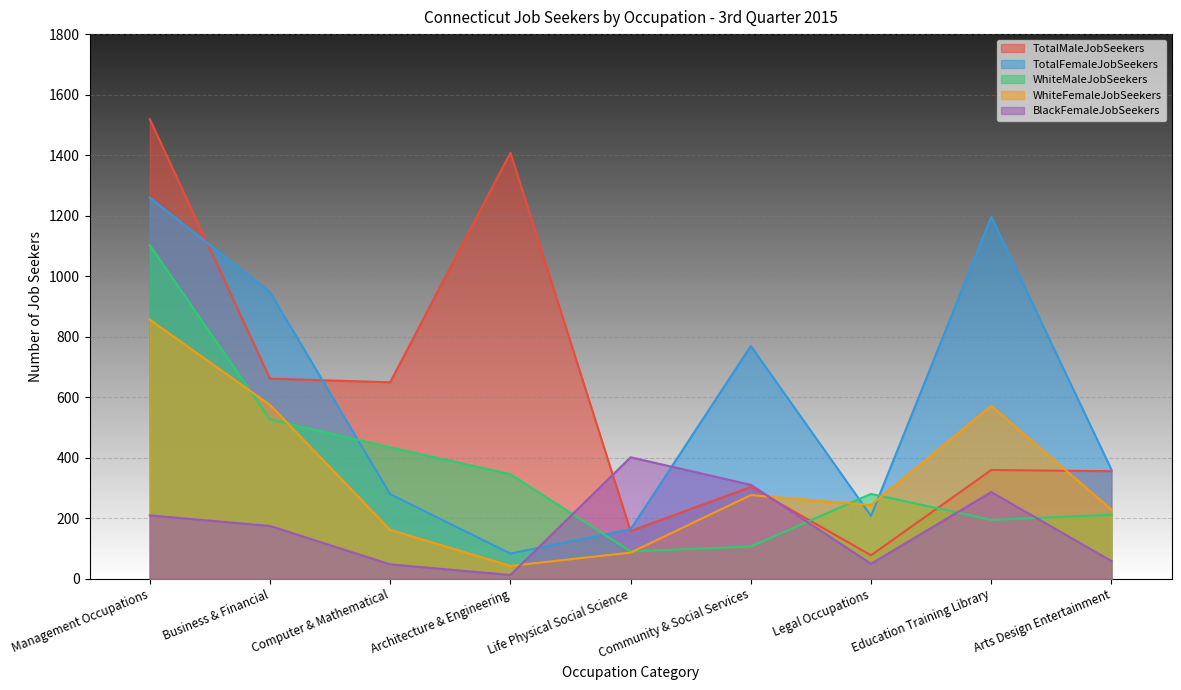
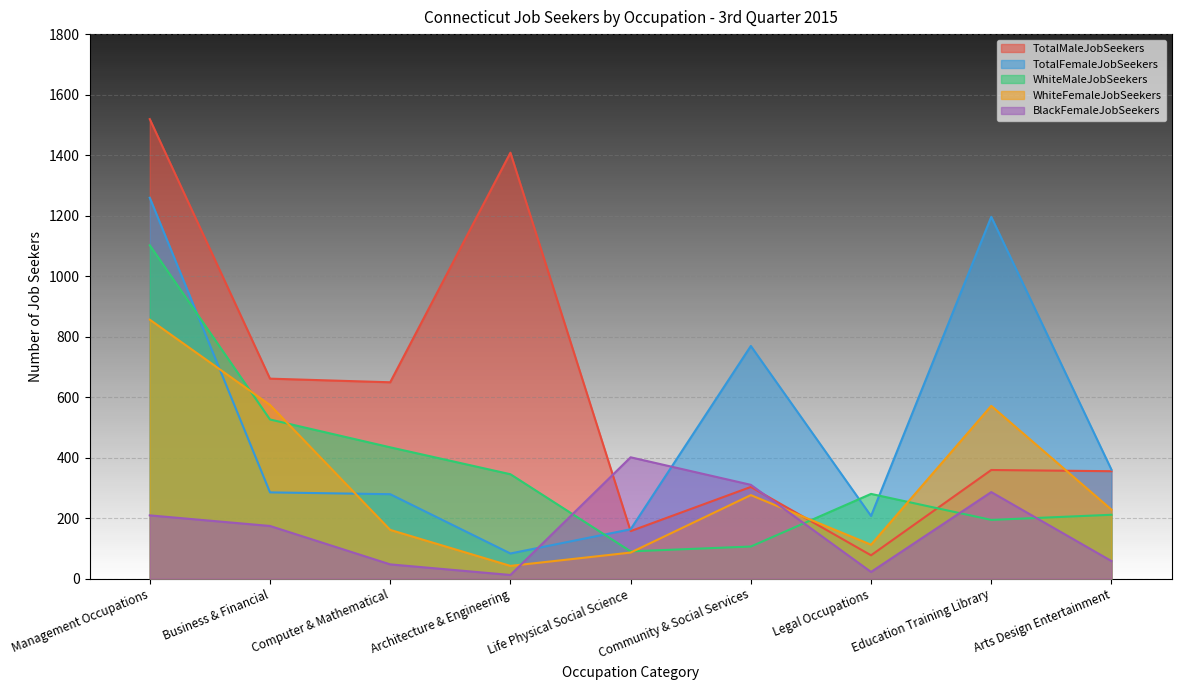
  {
    "TotalMaleJobSeekers": {
      "Management Occupations": 1520,
      "Business & Financial": 660,
      "Computer & Mathematical": 650,
      "Architecture & Engineering": 1410,
      "Legal Occupations": 80,
      "Education Training Library": 360
    },
    "TotalFemaleJobSeekers": {
      "Management Occupations": 1260,
-     "Business & Financial": 950,
+     "Business & Financial": 290,
      "Computer & Mathematical": 280,
      "Architecture & Engineering": 80,
      "Community & Social Services": 770,
      "Legal Occupations": 210,
      "Education Training Library": 1200
    },
    "WhiteMaleJobSeekers": {
      "Management Occupations": 1100,
      "Business & Financial": 530,
      "Computer & Mathematical": 430,
      "Architecture & Engineering": 350,
      "Community & Social Services": 110,
      "Legal Occupations": 280,
      "Education Training Library": 190,
      "Arts Design Entertainment": 210
    },
    "WhiteFemaleJobSeekers": {
      "Management Occupations": 860,
      "Business & Financial": 570,
      "Computer & Mathematical": 160,
      "Architecture & Engineering": 40,
      "Community & Social Services": 280,
-     "Legal Occupations": 240,
+     "Legal Occupations": 110,
      "Education Training Library": 570,
      "Arts Design Entertainment": 230
    },
    "BlackFemaleJobSeekers": {
      "Management Occupations": 210,
      "Business & Financial": 170,
      "Computer & Mathematical": 50,
      "Architecture & Engineering": 10,
      "Life Physical Social Science": 400,
-     "Legal Occupations": 50,
+     "Legal Occupations": 20,
      "Education Training Library": 290,
      "Arts Design Entertainment": 60
    }
  }
